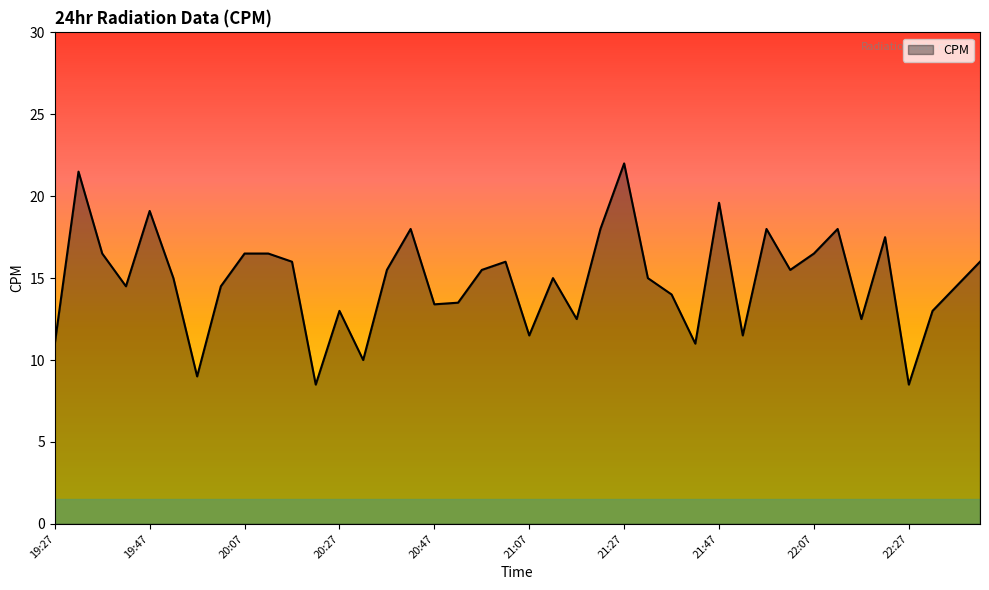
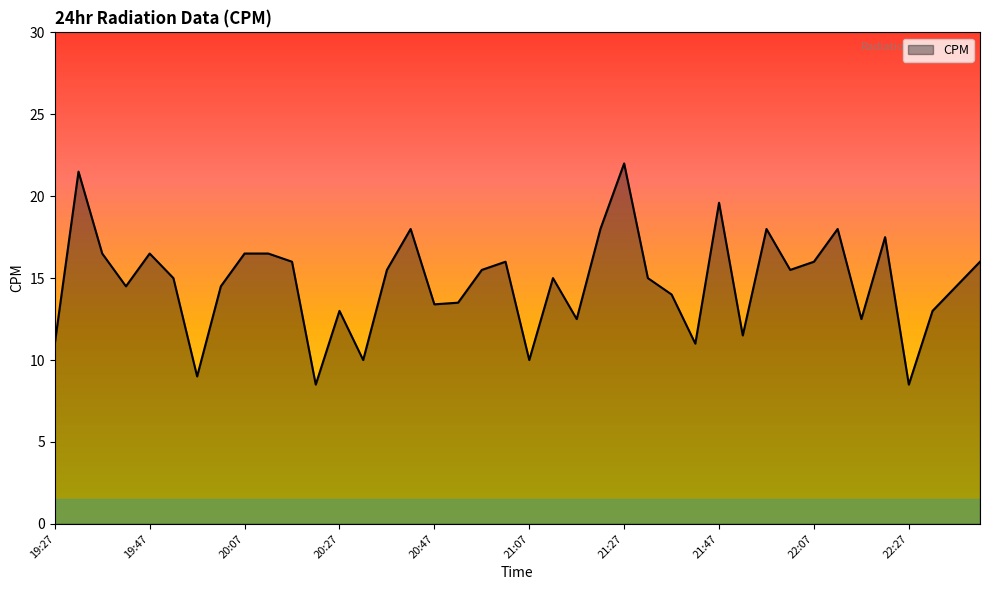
  {
    "19:27": 11.0,
-   "19:47": 19.1,
+   "19:47": 16.5,
    "20:07": 16.5,
    "20:27": 13.0,
    "20:47": 13.4,
-   "21:07": 11.5,
+   "21:07": 10.0,
    "21:27": 22.0,
    "21:47": 19.6,
-   "22:07": 16.5,
+   "22:07": 16.0,
    "22:27": 8.5
  }
